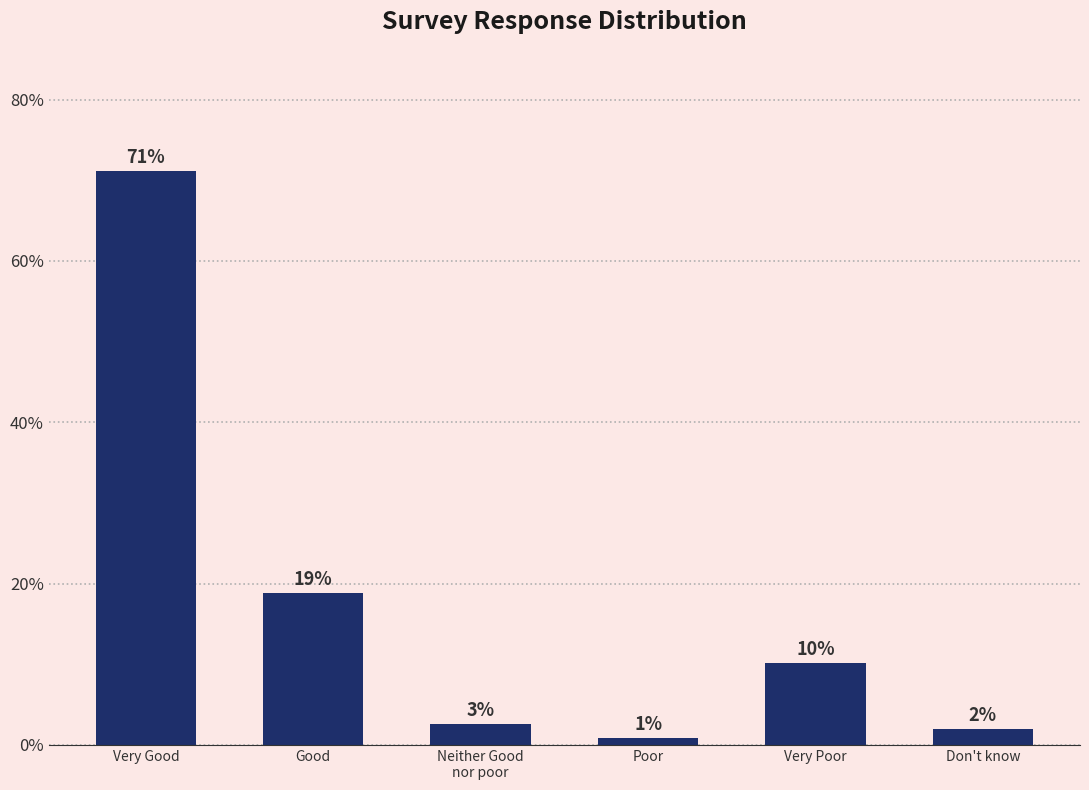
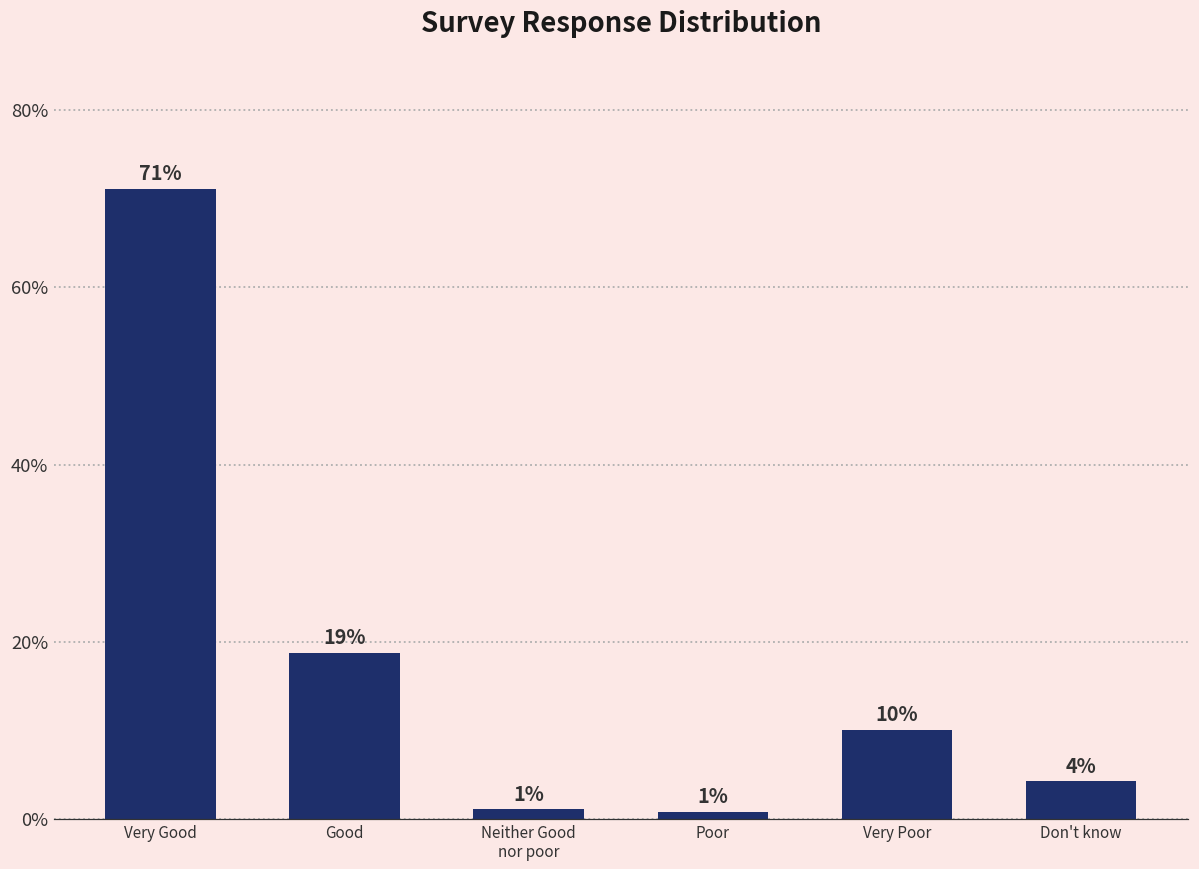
  {
    "Very Good": "71%",
    "Good": "19%",
-   "Neither Good nor poor": "3%",
+   "Neither Good nor poor": "1%",
    "Poor": "1%",
    "Very Poor": "10%",
-   "Don't know": "2%"
+   "Don't know": "4%"
  }
